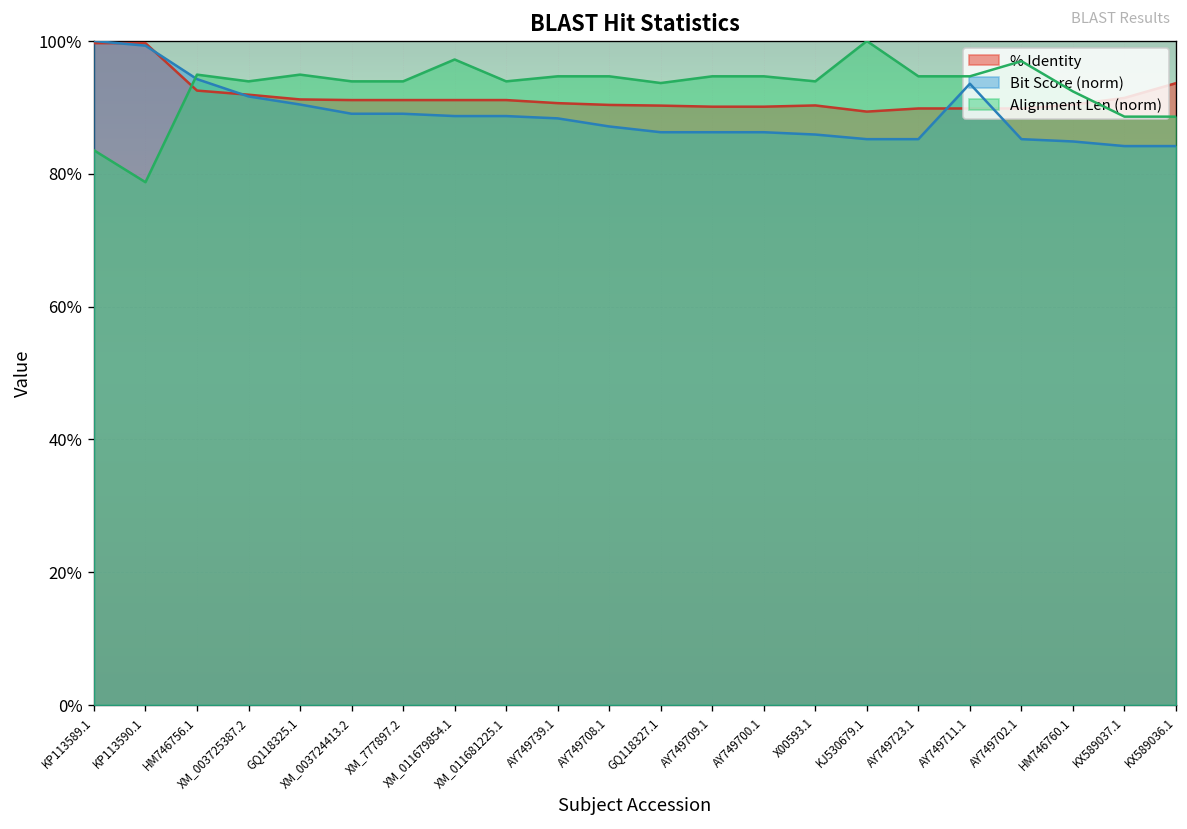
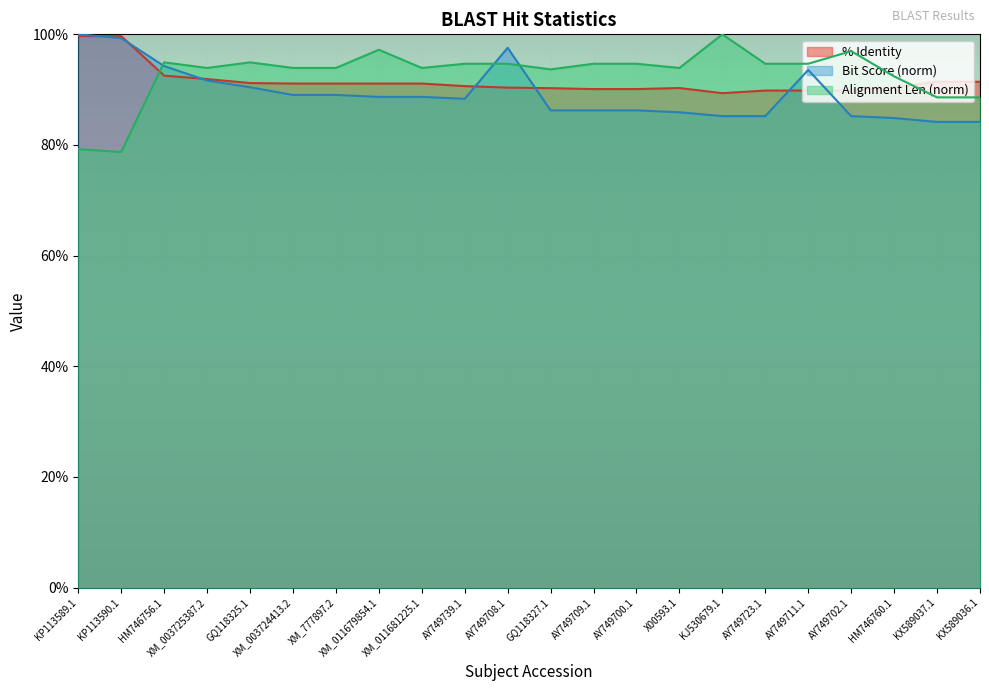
  {
    "% Identity": {
      "HM746756.1": "93%",
      "GQ118325.1": "91%",
      "XM_003724413.2": "91%",
      "XM_777897.2": "91%",
      "XM_011679854.1": "91%",
      "XM_011681225.1": "91%",
      "AY749739.1": "91%",
      "AY749708.1": "90%",
      "GQ118327.1": "90%",
      "AY749709.1": "90%",
      "AY749700.1": "90%",
      "X00593.1": "90%",
      "KJ530679.1": "89%",
      "AY749723.1": "90%",
-     "KX589036.1": "94%"
+     "KX589036.1": "91%"
    },
    "Bit Score (norm)": {
      "HM746756.1": "94%",
      "GQ118325.1": "90%",
      "XM_003724413.2": "89%",
      "XM_777897.2": "89%",
      "XM_011679854.1": "89%",
      "XM_011681225.1": "89%",
      "AY749739.1": "88%",
-     "AY749708.1": "87%",
+     "AY749708.1": "98%",
      "GQ118327.1": "86%",
      "AY749709.1": "86%",
      "AY749700.1": "86%",
      "X00593.1": "86%",
      "KJ530679.1": "85%",
      "AY749723.1": "85%",
      "AY749702.1": "85%",
      "HM746760.1": "85%",
      "KX589037.1": "84%",
      "KX589036.1": "84%"
    },
    "Alignment Len (norm)": {
-     "KP113589.1": "84%",
+     "KP113589.1": "79%",
      "KP113590.1": "79%",
      "HM746756.1": "95%",
      "XM_003725387.2": "94%",
      "GQ118325.1": "95%",
      "XM_003724413.2": "94%",
      "XM_777897.2": "94%",
      "XM_011679854.1": "97%",
      "XM_011681225.1": "94%",
      "AY749739.1": "95%",
      "AY749708.1": "95%",
      "GQ118327.1": "94%",
      "AY749709.1": "95%",
      "AY749700.1": "95%",
      "X00593.1": "94%",
      "KJ530679.1": "100%",
      "AY749723.1": "95%",
      "KX589036.1": "89%"
    }
  }
